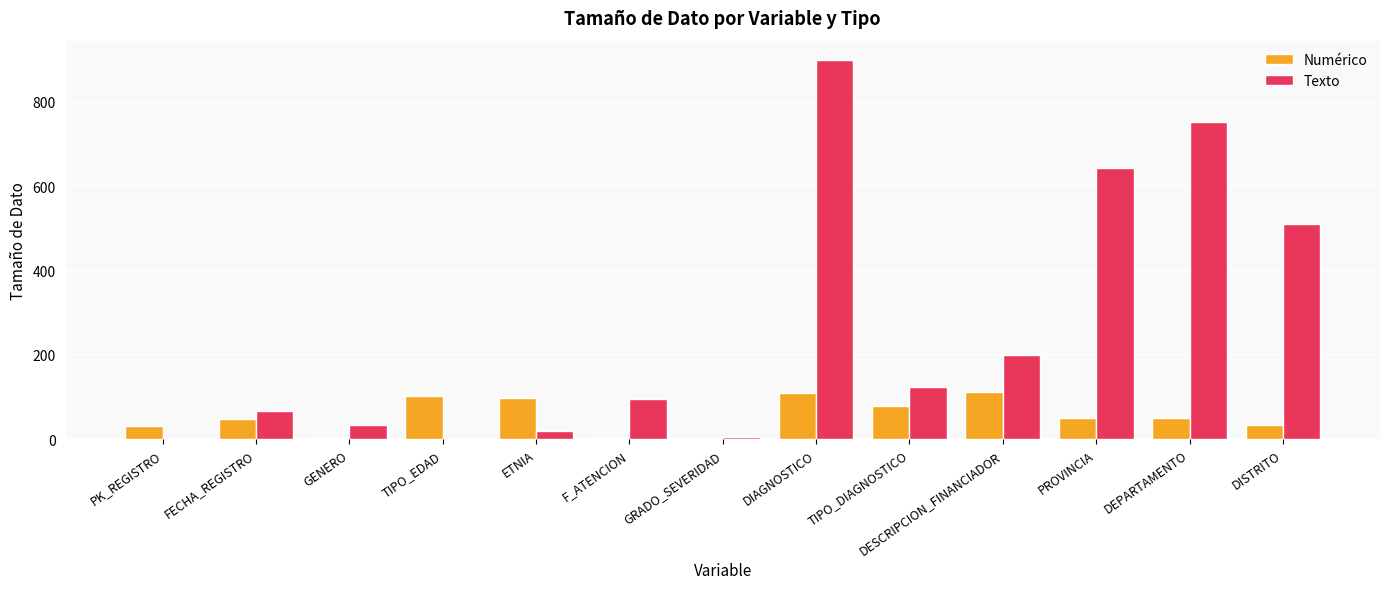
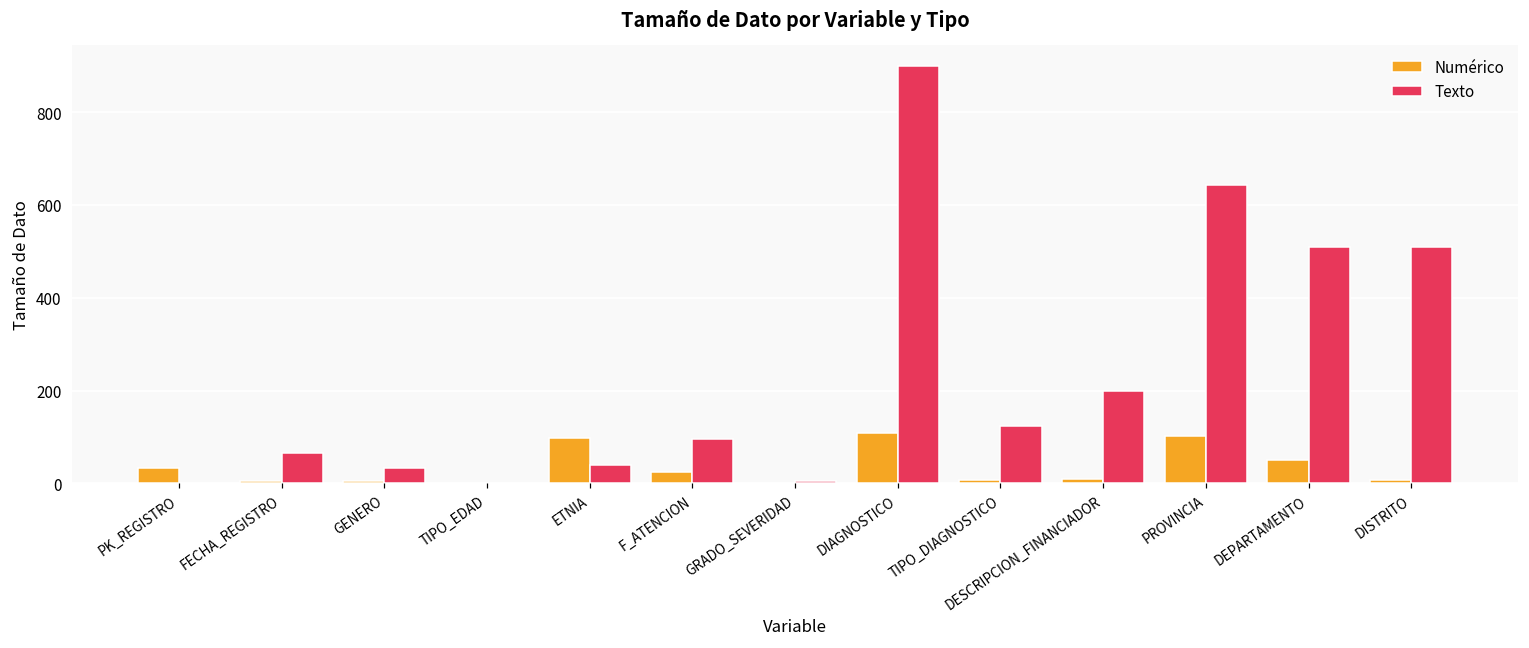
  {
    "Numérico": {
      "PK_REGISTRO": 30,
-     "FECHA_REGISTRO": 50,
-     "TIPO_EDAD": 100,
+     "FECHA_REGISTRO": 0,
+     "TIPO_EDAD": 0,
      "ETNIA": 100,
-     "F_ATENCION": 0,
+     "F_ATENCION": 30,
      "DIAGNOSTICO": 110,
-     "TIPO_DIAGNOSTICO": 80,
-     "DESCRIPCION_FINANCIADOR": 110,
-     "PROVINCIA": 50,
+     "TIPO_DIAGNOSTICO": 10,
+     "DESCRIPCION_FINANCIADOR": 10,
+     "PROVINCIA": 100,
      "DEPARTAMENTO": 50,
-     "DISTRITO": 30
+     "DISTRITO": 10
    },
    "Texto": {
      "PK_REGISTRO": 0,
      "FECHA_REGISTRO": 70,
      "GENERO": 30,
-     "ETNIA": 20,
+     "ETNIA": 40,
      "F_ATENCION": 100,
      "DIAGNOSTICO": 900,
      "TIPO_DIAGNOSTICO": 120,
      "DESCRIPCION_FINANCIADOR": 200,
      "PROVINCIA": 640,
-     "DEPARTAMENTO": 750,
+     "DEPARTAMENTO": 510,
      "DISTRITO": 510
    }
  }
